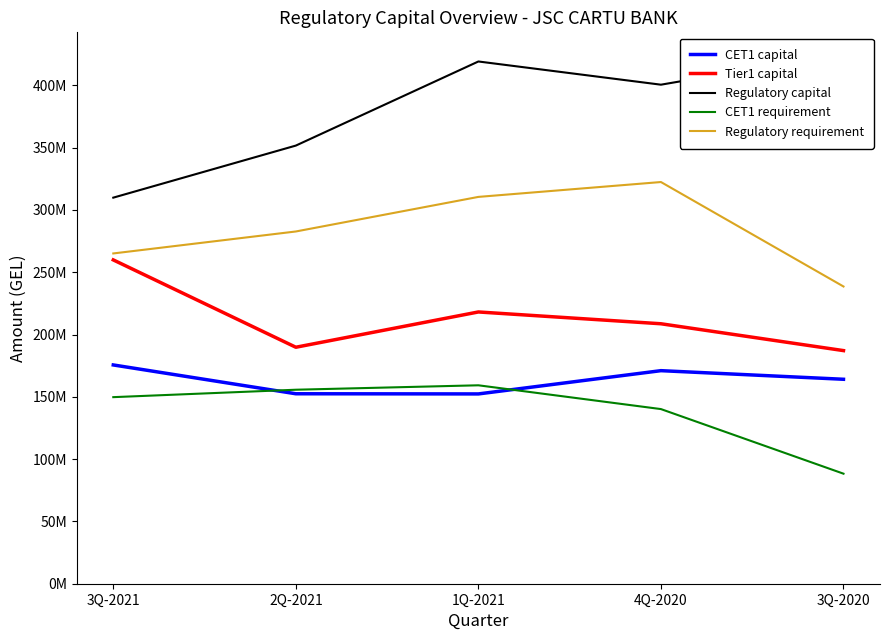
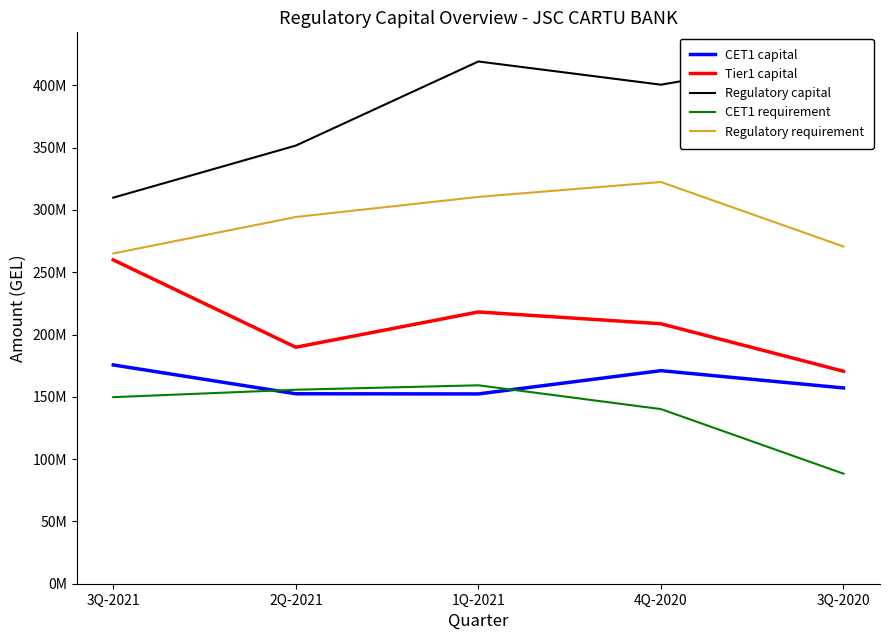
  {
    "CET1 capital": {
      "3Q-2021": 176000000,
      "2Q-2021": 152000000,
      "1Q-2021": 152000000,
      "4Q-2020": 171000000,
-     "3Q-2020": 164000000
+     "3Q-2020": 157000000
    },
    "Tier1 capital": {
      "3Q-2021": 260000000,
      "2Q-2021": 190000000,
      "1Q-2021": 218000000,
      "4Q-2020": 209000000,
-     "3Q-2020": 187000000
+     "3Q-2020": 171000000
    },
    "Regulatory capital": {
      "3Q-2021": 310000000,
      "2Q-2021": 352000000,
      "1Q-2021": 419000000,
      "4Q-2020": 401000000
    },
    "CET1 requirement": {
      "3Q-2021": 150000000,
      "2Q-2021": 156000000,
      "1Q-2021": 159000000,
      "4Q-2020": 140000000,
      "3Q-2020": 88000000
    },
    "Regulatory requirement": {
      "3Q-2021": 265000000,
-     "2Q-2021": 283000000,
+     "2Q-2021": 294000000,
      "1Q-2021": 311000000,
      "4Q-2020": 322000000,
-     "3Q-2020": 239000000
+     "3Q-2020": 271000000
    }
  }
